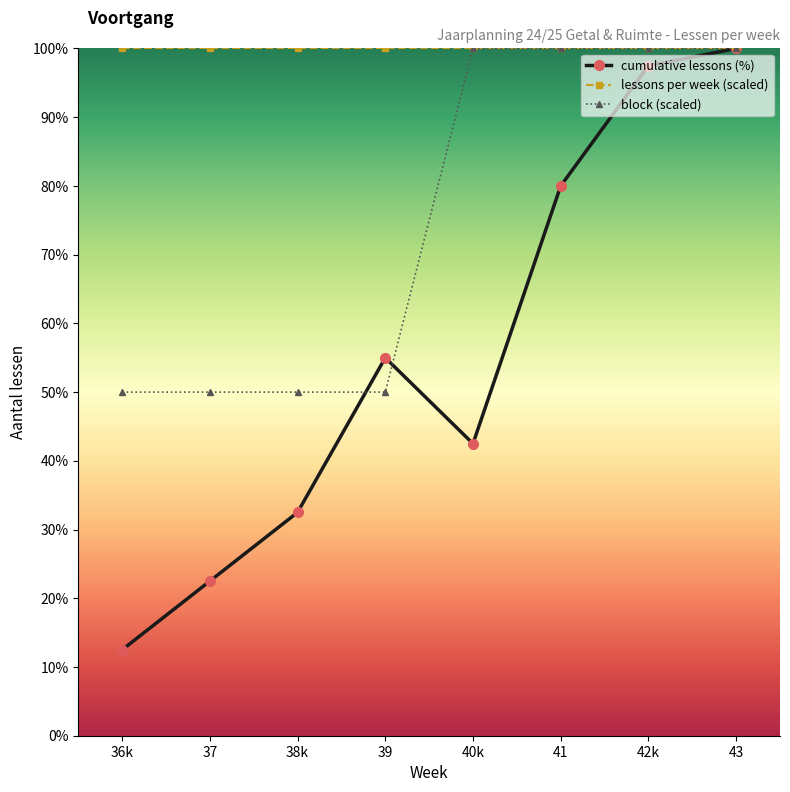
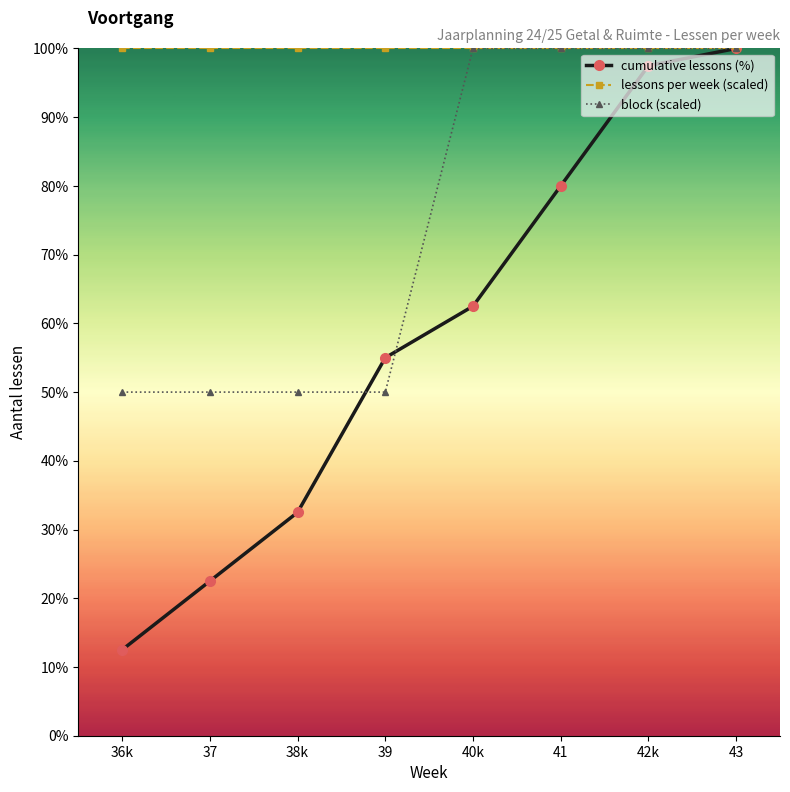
  {
    "cumulative lessons (%)": {
      "36k": "13%",
      "37": "23%",
      "38k": "33%",
      "39": "55%",
-     "40k": "43%",
+     "40k": "63%",
      "41": "80%"
    },
    "lessons per week (scaled)": {
      "36k": "100%",
      "37": "100%",
      "38k": "100%",
      "39": "100%"
    },
    "block (scaled)": {
      "36k": "50%",
      "37": "50%",
      "38k": "50%",
      "39": "50%"
    }
  }
